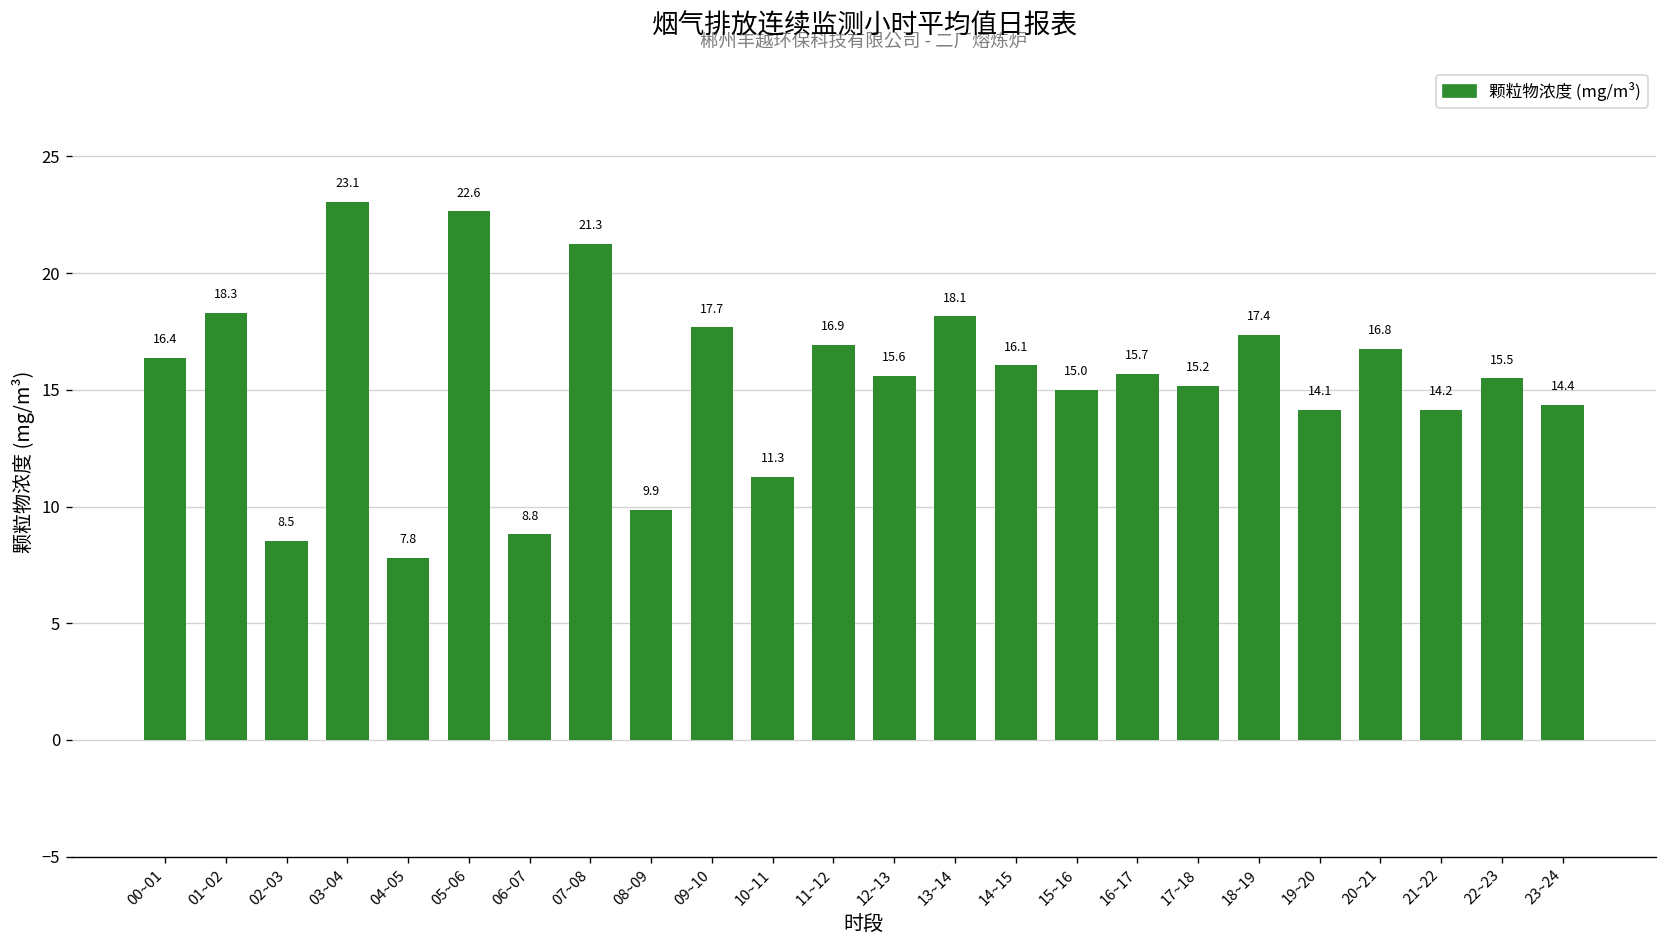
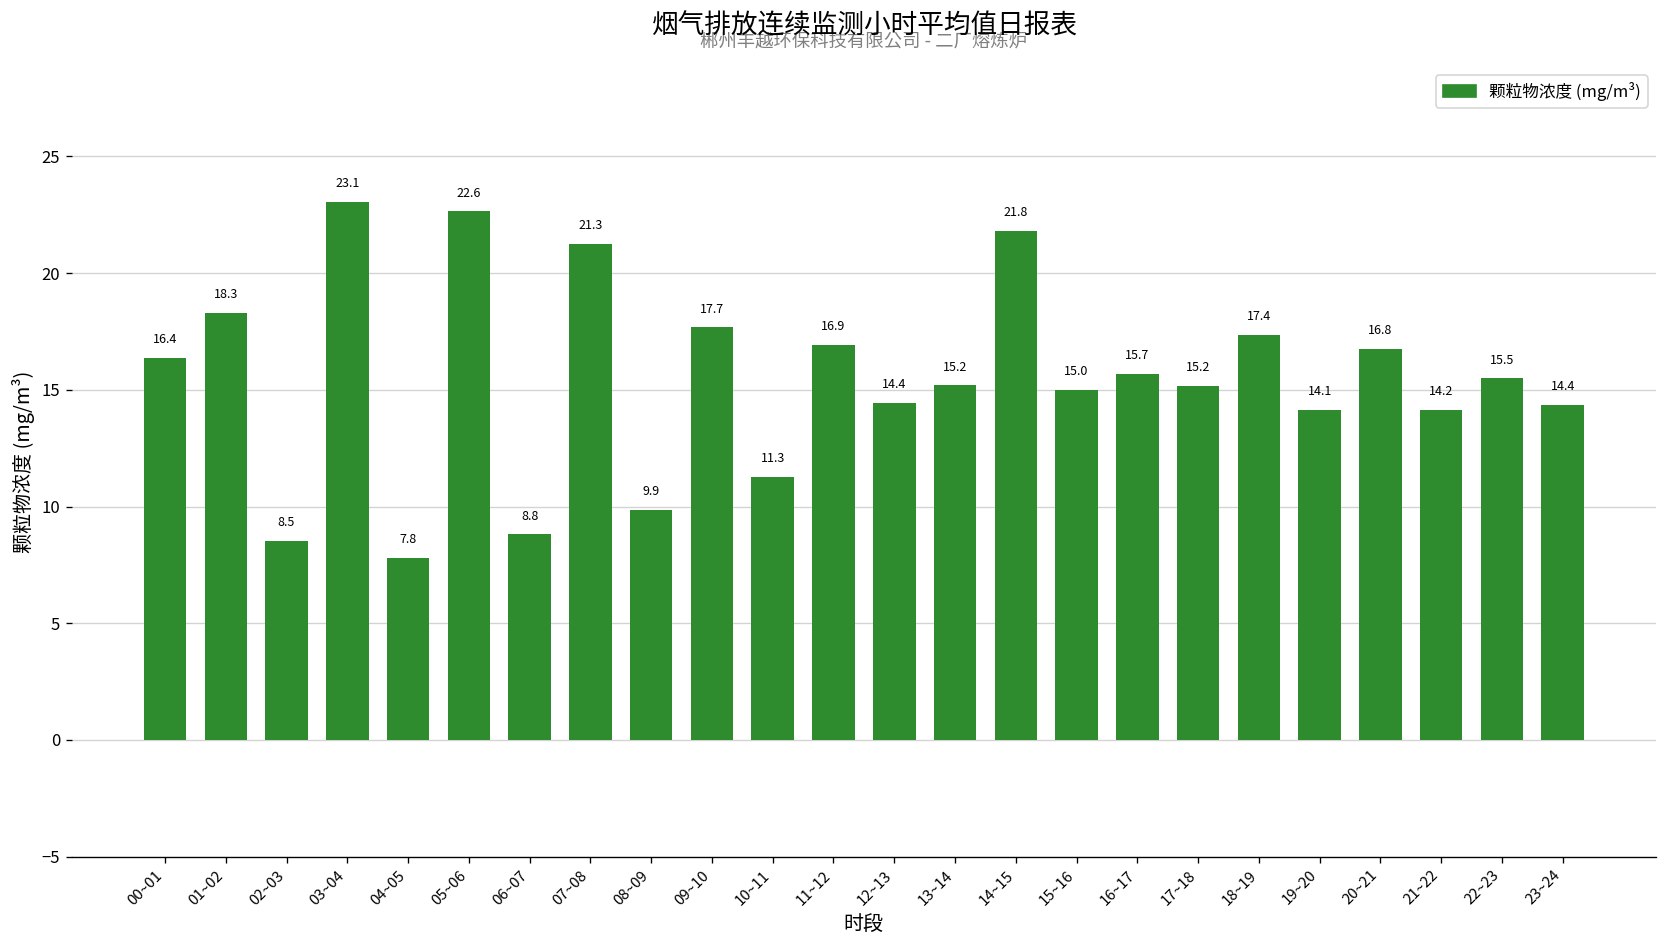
  {
    "00~01": 16.4,
    "01~02": 18.3,
    "02~03": 8.5,
    "03~04": 23.1,
    "04~05": 7.8,
    "05~06": 22.6,
    "06~07": 8.8,
    "07~08": 21.3,
    "08~09": 9.9,
    "09~10": 17.7,
    "10~11": 11.3,
    "11~12": 16.9,
-   "12~13": 15.6,
-   "13~14": 18.1,
-   "14~15": 16.1,
+   "12~13": 14.4,
+   "13~14": 15.2,
+   "14~15": 21.8,
    "15~16": 15.0,
    "16~17": 15.7,
    "17~18": 15.2,
    "18~19": 17.4,
    "19~20": 14.1,
    "20~21": 16.8,
    "21~22": 14.2,
    "22~23": 15.5,
    "23~24": 14.4
  }
